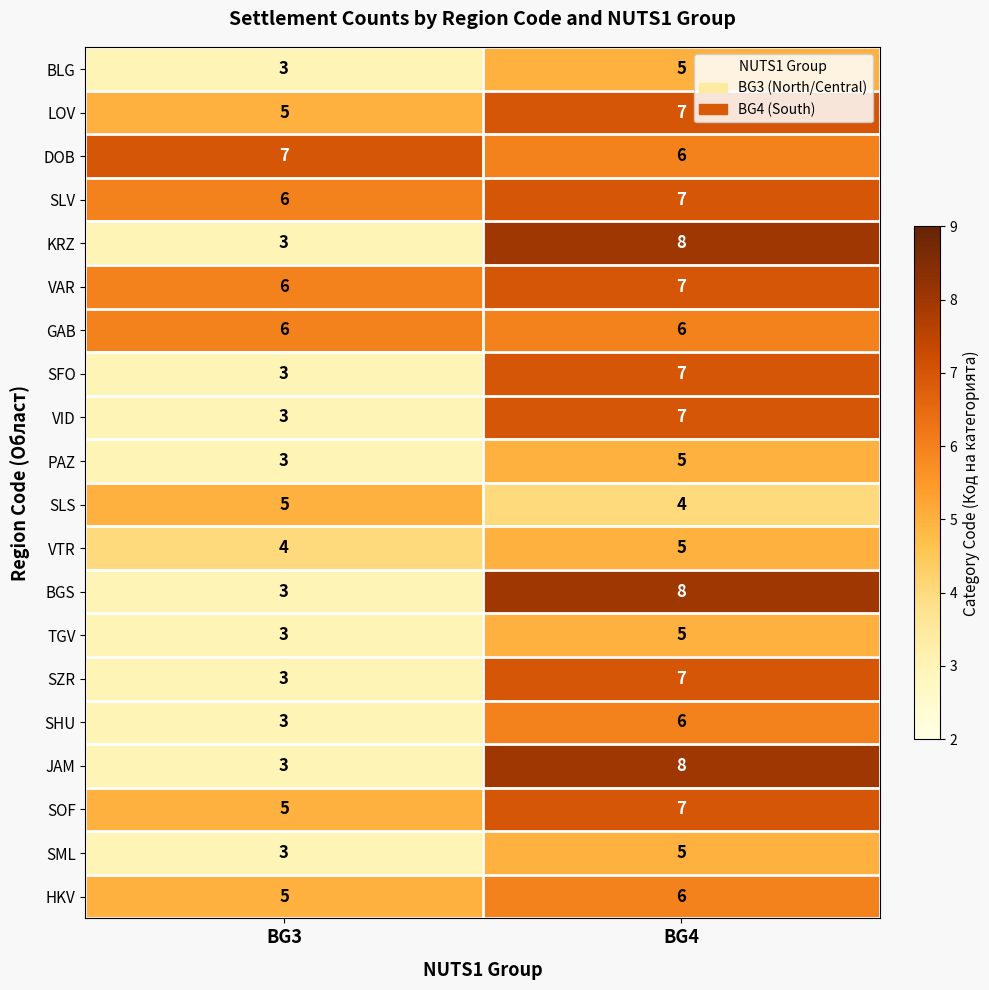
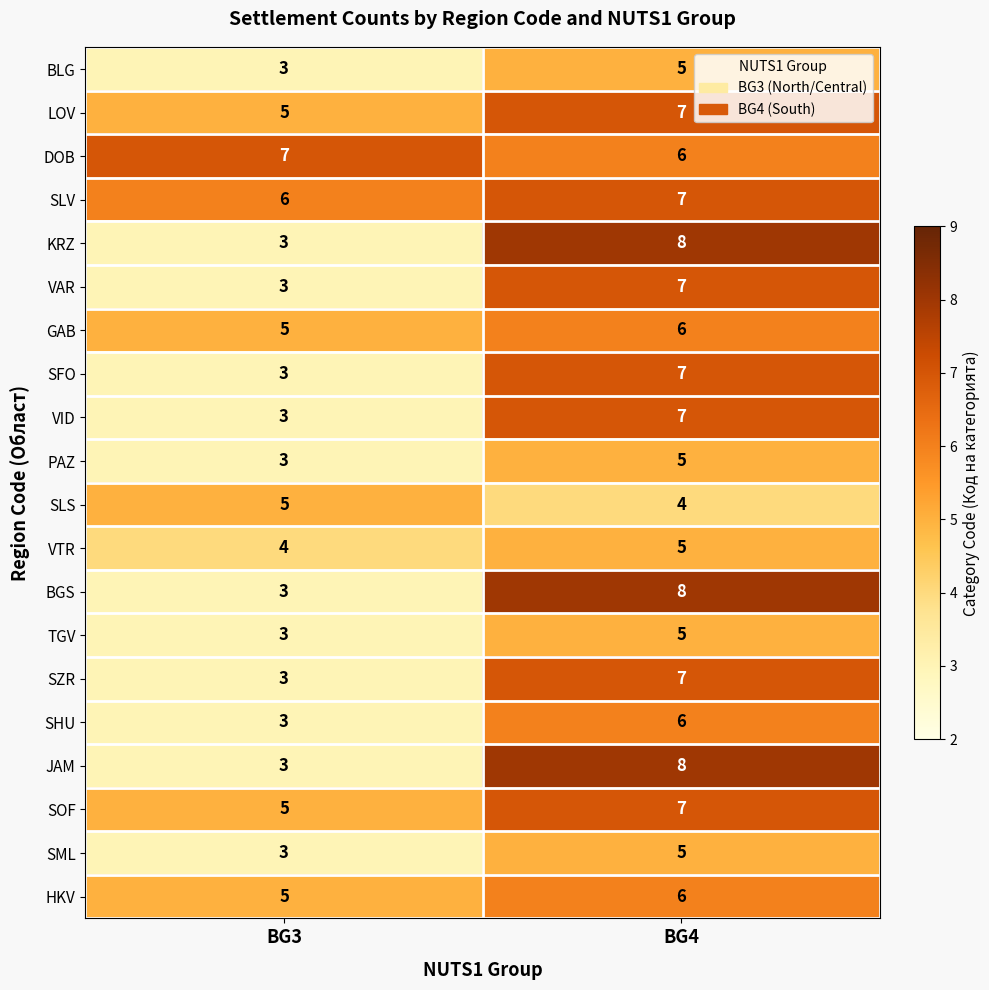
  {
    "BLG": {
      "BG3": 3,
      "BG4": 5
    },
    "LOV": {
      "BG3": 5,
      "BG4": 7
    },
    "DOB": {
      "BG3": 7,
      "BG4": 6
    },
    "SLV": {
      "BG3": 6,
      "BG4": 7
    },
    "KRZ": {
      "BG3": 3,
      "BG4": 8
    },
    "VAR": {
-     "BG3": 6,
+     "BG3": 3,
      "BG4": 7
    },
    "GAB": {
-     "BG3": 6,
+     "BG3": 5,
      "BG4": 6
    },
    "SFO": {
      "BG3": 3,
      "BG4": 7
    },
    "VID": {
      "BG3": 3,
      "BG4": 7
    },
    "PAZ": {
      "BG3": 3,
      "BG4": 5
    },
    "SLS": {
      "BG3": 5,
      "BG4": 4
    },
    "VTR": {
      "BG3": 4,
      "BG4": 5
    },
    "BGS": {
      "BG3": 3,
      "BG4": 8
    },
    "TGV": {
      "BG3": 3,
      "BG4": 5
    },
    "SZR": {
      "BG3": 3,
      "BG4": 7
    },
    "SHU": {
      "BG3": 3,
      "BG4": 6
    },
    "JAM": {
      "BG3": 3,
      "BG4": 8
    },
    "SOF": {
      "BG3": 5,
      "BG4": 7
    },
    "SML": {
      "BG3": 3,
      "BG4": 5
    },
    "HKV": {
      "BG3": 5,
      "BG4": 6
    }
  }
